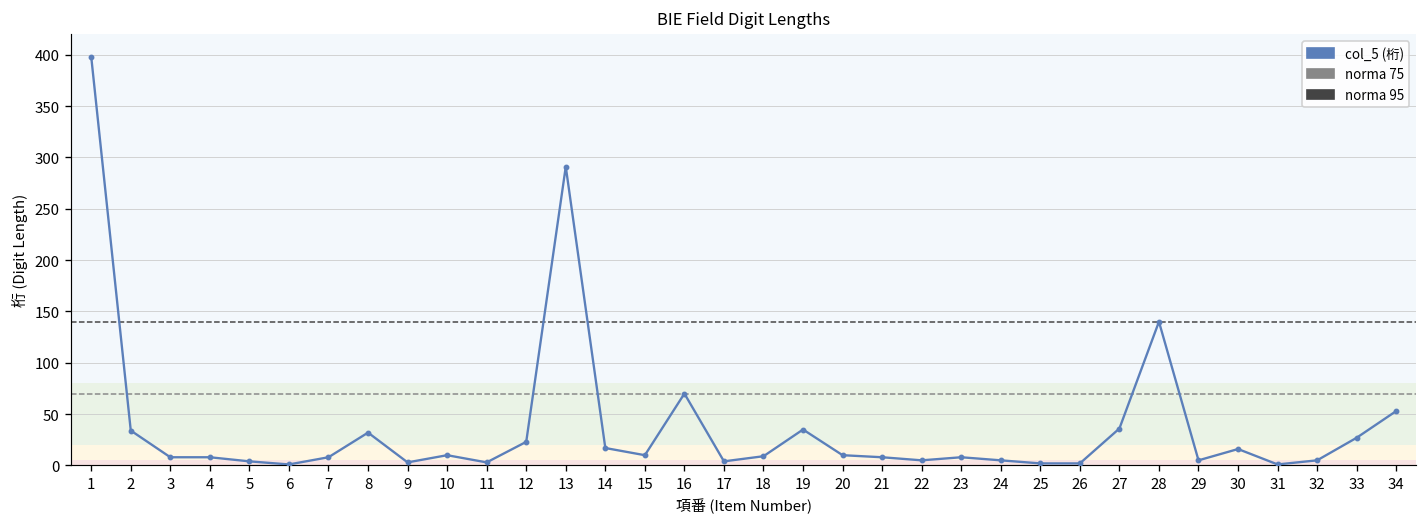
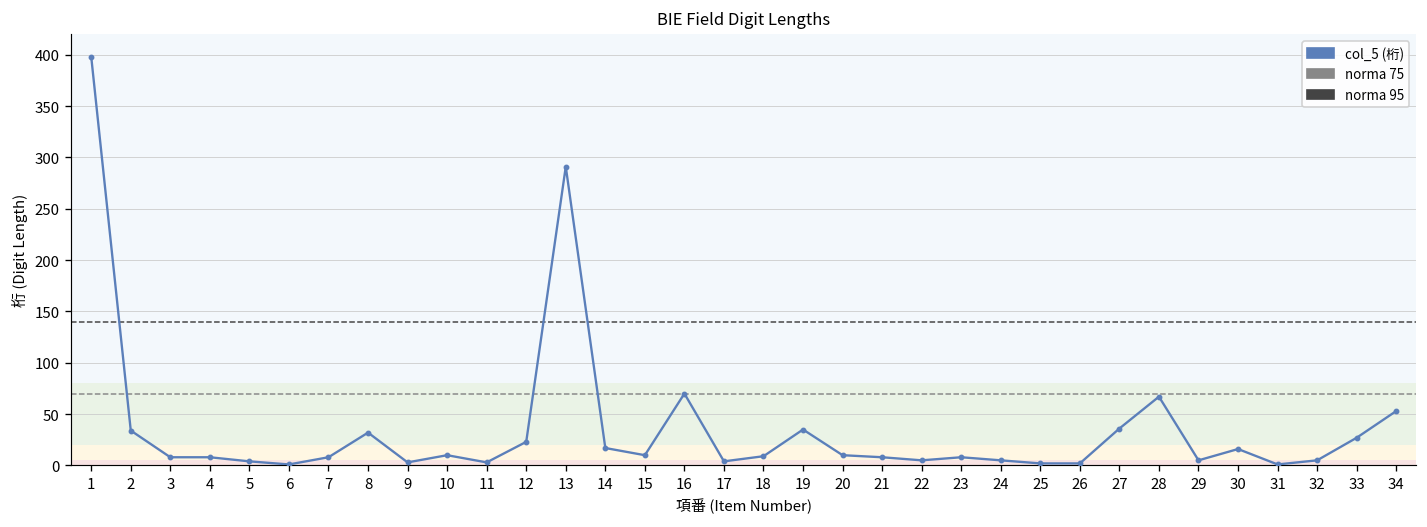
  {
    "1": 400,
    "2": 30,
    "3": 10,
    "4": 10,
    "5": 0,
    "6": 0,
    "7": 10,
    "8": 30,
    "9": 0,
    "10": 10,
    "11": 0,
    "12": 20,
    "13": 290,
    "14": 20,
    "15": 10,
    "16": 70,
    "17": 0,
    "18": 10,
    "19": 40,
    "20": 10,
    "21": 10,
    "22": 10,
    "23": 10,
    "24": 10,
    "25": 0,
    "26": 0,
    "27": 40,
-   "28": 140,
+   "28": 70,
    "29": 10,
    "30": 20,
    "31": 0,
    "32": 10,
    "33": 30,
    "34": 50
  }
